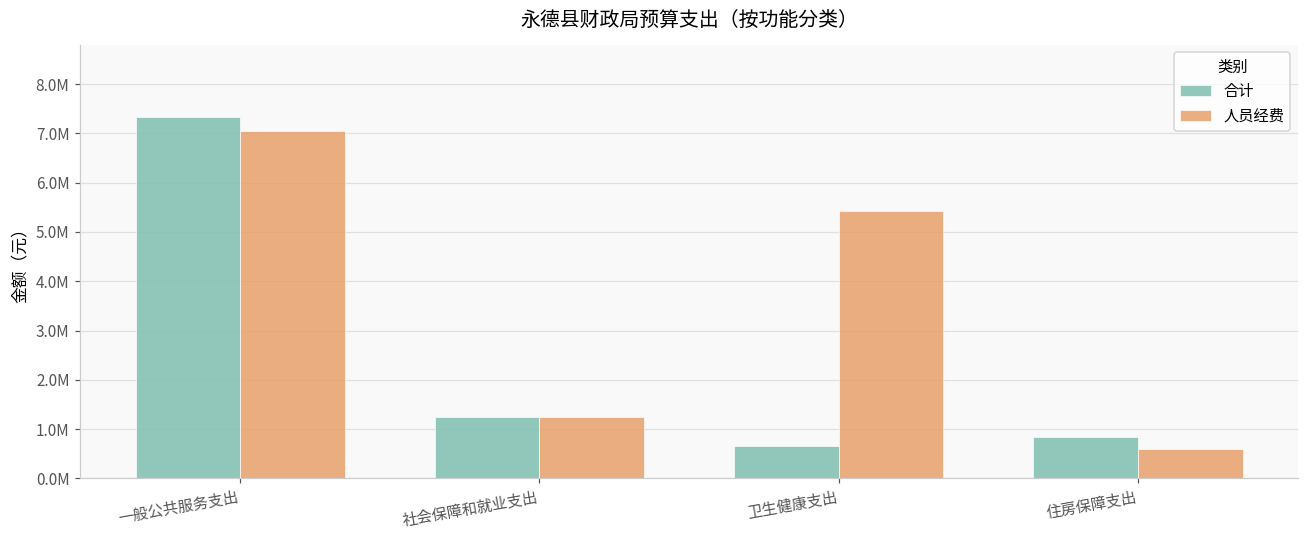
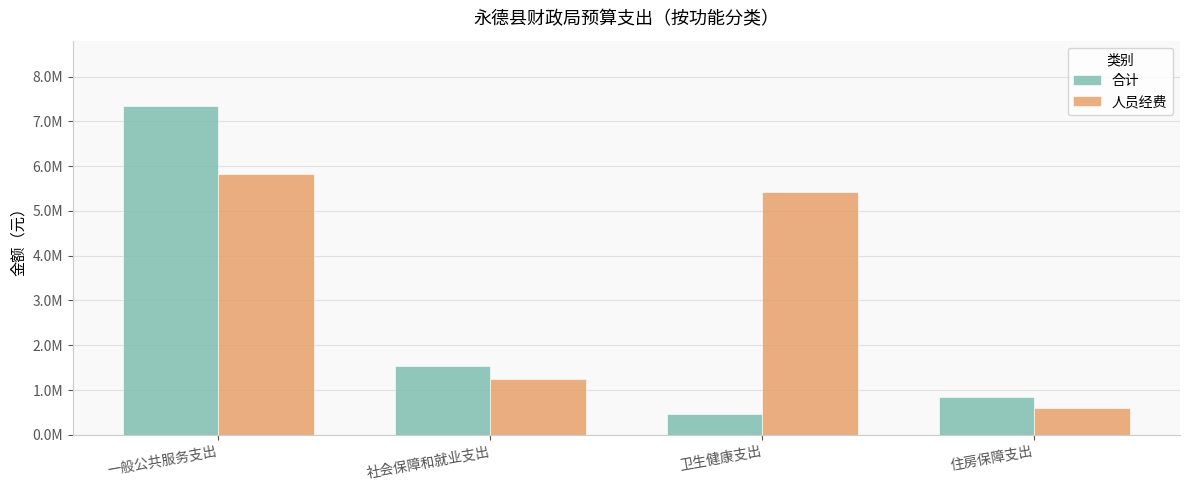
  {
    "合计": {
      "一般公共服务支出": 7300000,
-     "社会保障和就业支出": 1300000,
-     "卫生健康支出": 700000,
+     "社会保障和就业支出": 1500000,
+     "卫生健康支出": 500000,
      "住房保障支出": 800000
    },
    "人员经费": {
-     "一般公共服务支出": 7100000,
+     "一般公共服务支出": 5800000,
      "社会保障和就业支出": 1200000,
      "卫生健康支出": 5400000,
      "住房保障支出": 600000
    }
  }
